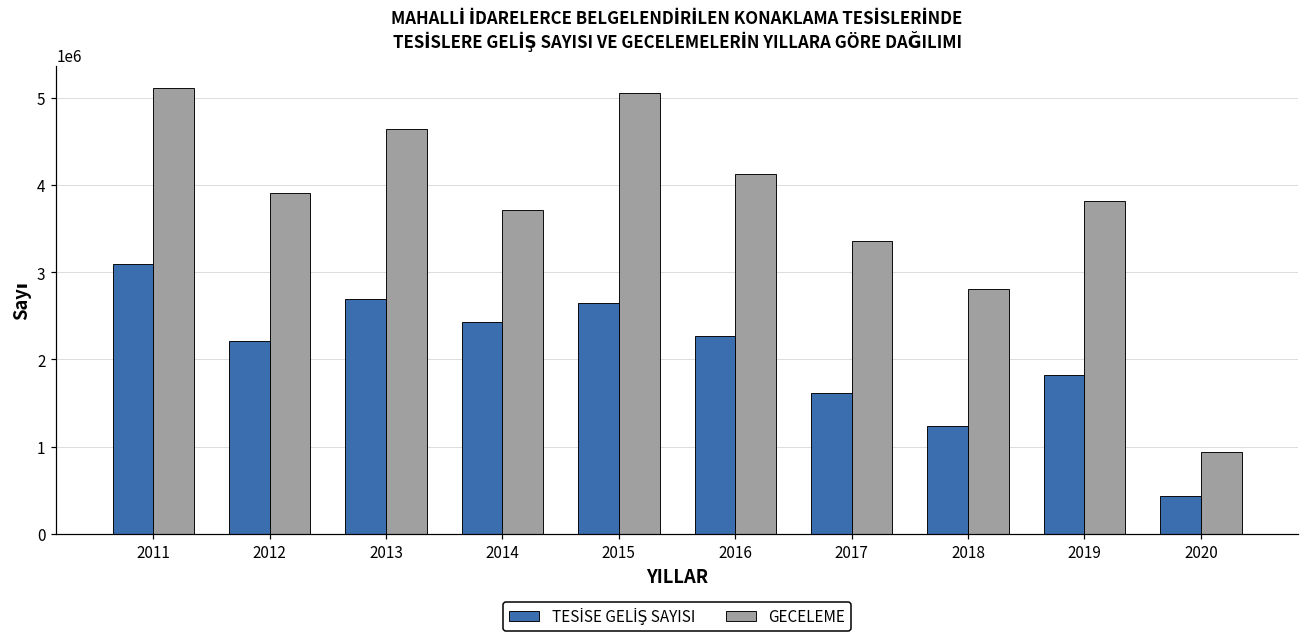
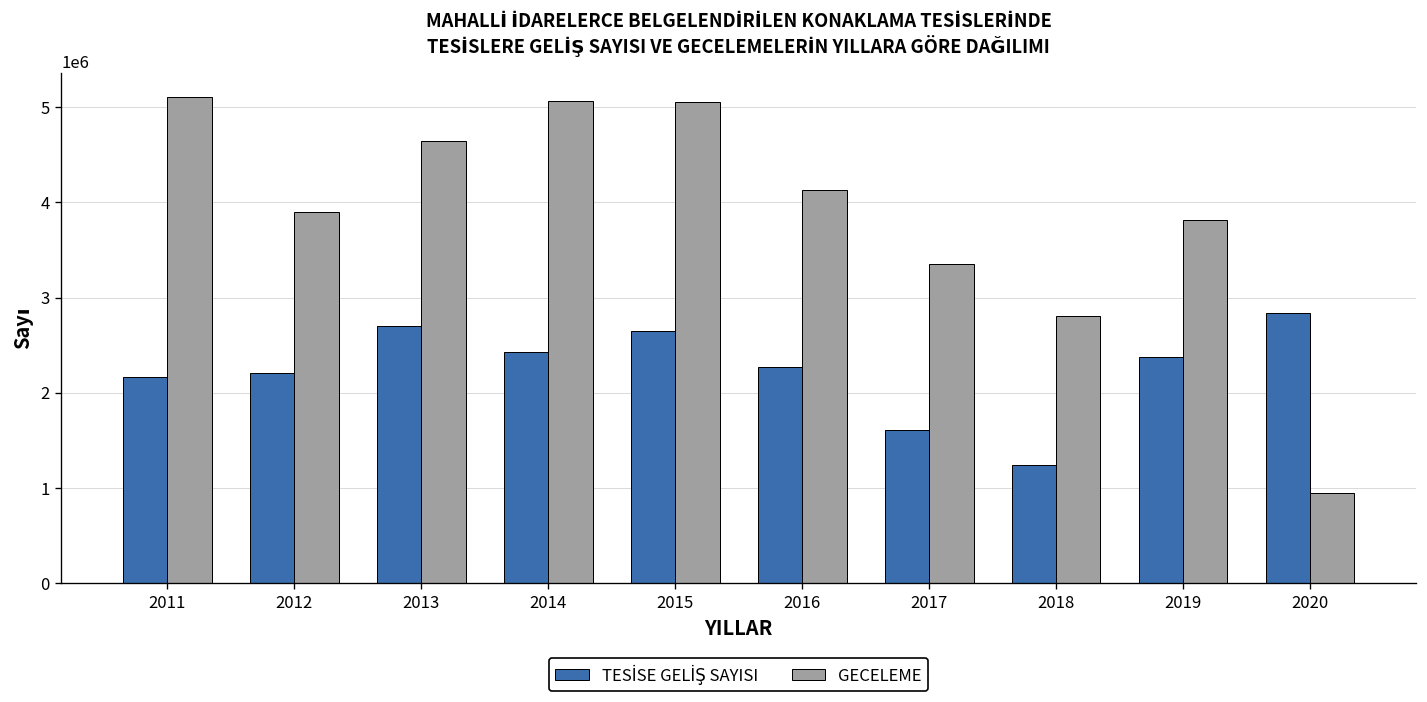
  {
    "TESİSE GELİŞ SAYISI": {
-     "2011": 3100000,
+     "2011": 2200000,
      "2012": 2200000,
      "2013": 2700000,
      "2014": 2400000,
      "2015": 2600000,
      "2016": 2300000,
      "2017": 1600000,
      "2018": 1200000,
-     "2019": 1800000,
-     "2020": 400000
+     "2019": 2400000,
+     "2020": 2800000
    },
    "GECELEME": {
      "2011": 5100000,
      "2012": 3900000,
      "2013": 4600000,
-     "2014": 3700000,
+     "2014": 5100000,
      "2015": 5100000,
      "2016": 4100000,
      "2017": 3400000,
      "2018": 2800000,
      "2019": 3800000,
      "2020": 900000
    }
  }
